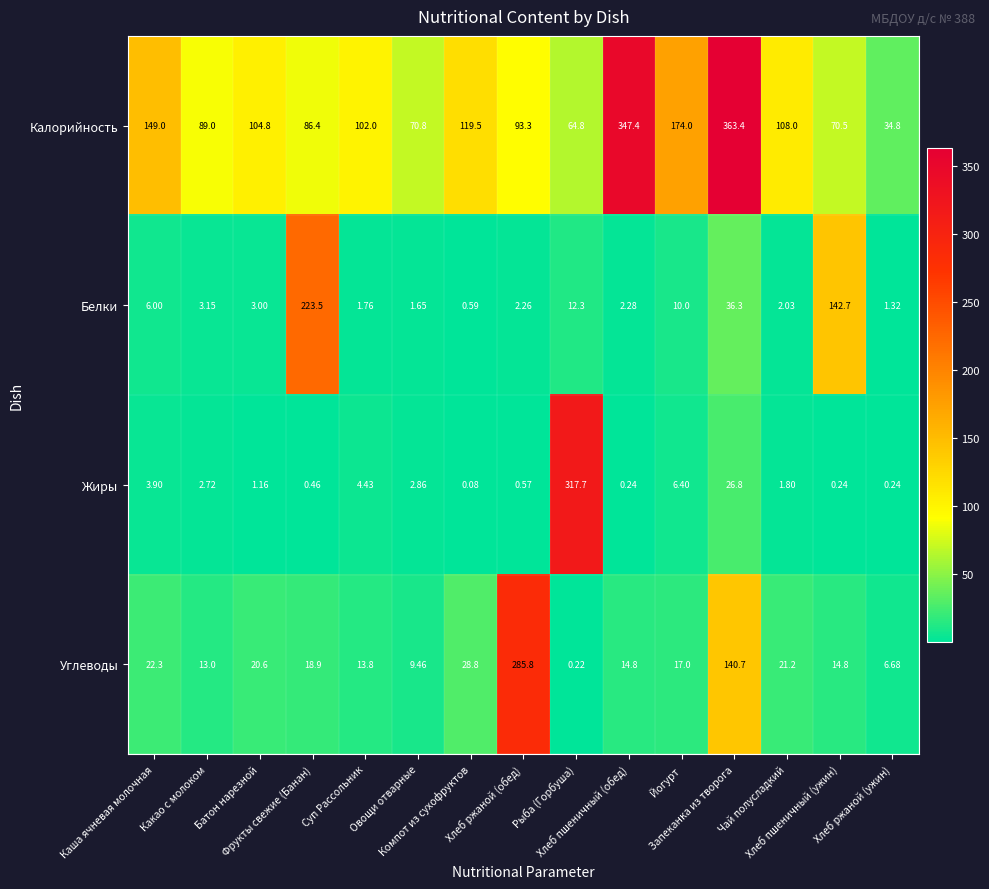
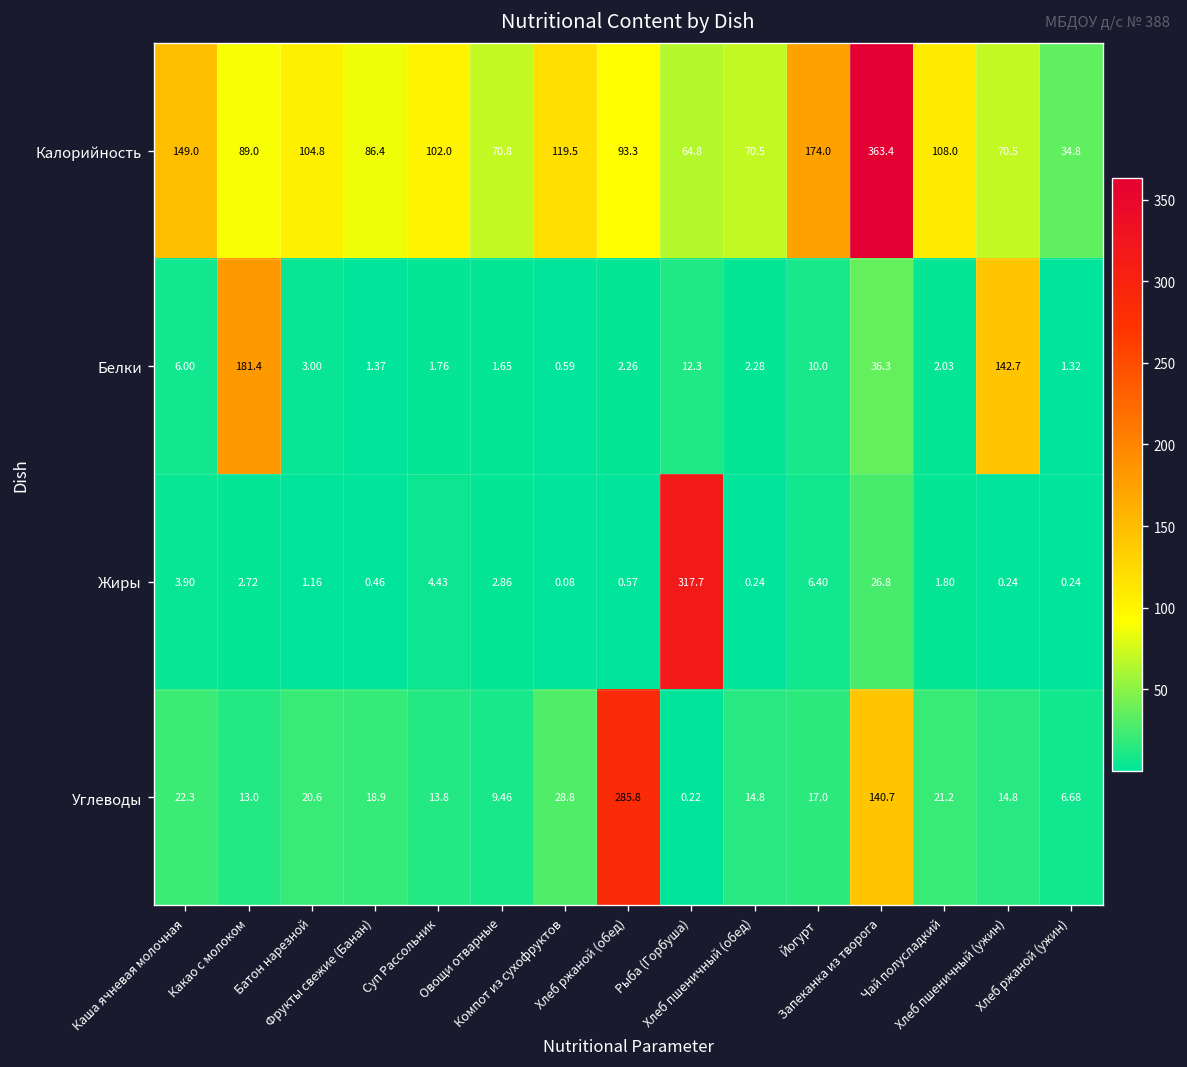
  {
    "Калорийность": {
      "Каша ячневая молочная": 149.0,
      "Какао с молоком": 89.0,
      "Батон нарезной": 104.8,
      "Фрукты свежие (Банан)": 86.4,
      "Суп Рассольник": 102.0,
      "Овощи отварные": 70.8,
      "Компот из сухофруктов": 119.5,
      "Хлеб ржаной (обед)": 93.3,
      "Рыба (Горбуша)": 64.8,
-     "Хлеб пшеничный (обед)": 347.4,
+     "Хлеб пшеничный (обед)": 70.5,
      "Йогурт": 174.0,
      "Запеканка из творога": 363.4,
      "Чай полусладкий": 108.0,
      "Хлеб пшеничный (ужин)": 70.5,
      "Хлеб ржаной (ужин)": 34.8
    },
    "Белки": {
      "Каша ячневая молочная": 6.00,
-     "Какао с молоком": 3.15,
+     "Какао с молоком": 181.4,
      "Батон нарезной": 3.00,
-     "Фрукты свежие (Банан)": 223.5,
+     "Фрукты свежие (Банан)": 1.37,
      "Суп Рассольник": 1.76,
      "Овощи отварные": 1.65,
      "Компот из сухофруктов": 0.59,
      "Хлеб ржаной (обед)": 2.26,
      "Рыба (Горбуша)": 12.3,
      "Хлеб пшеничный (обед)": 2.28,
      "Йогурт": 10.0,
      "Запеканка из творога": 36.3,
      "Чай полусладкий": 2.03,
      "Хлеб пшеничный (ужин)": 142.7,
      "Хлеб ржаной (ужин)": 1.32
    },
    "Жиры": {
      "Каша ячневая молочная": 3.90,
      "Какао с молоком": 2.72,
      "Батон нарезной": 1.16,
      "Фрукты свежие (Банан)": 0.46,
      "Суп Рассольник": 4.43,
      "Овощи отварные": 2.86,
      "Компот из сухофруктов": 0.08,
      "Хлеб ржаной (обед)": 0.57,
      "Рыба (Горбуша)": 317.7,
      "Хлеб пшеничный (обед)": 0.24,
      "Йогурт": 6.40,
      "Запеканка из творога": 26.8,
      "Чай полусладкий": 1.80,
      "Хлеб пшеничный (ужин)": 0.24,
      "Хлеб ржаной (ужин)": 0.24
    },
    "Углеводы": {
      "Каша ячневая молочная": 22.3,
      "Какао с молоком": 13.0,
      "Батон нарезной": 20.6,
      "Фрукты свежие (Банан)": 18.9,
      "Суп Рассольник": 13.8,
      "Овощи отварные": 9.46,
      "Компот из сухофруктов": 28.8,
      "Хлеб ржаной (обед)": 285.8,
      "Рыба (Горбуша)": 0.22,
      "Хлеб пшеничный (обед)": 14.8,
      "Йогурт": 17.0,
      "Запеканка из творога": 140.7,
      "Чай полусладкий": 21.2,
      "Хлеб пшеничный (ужин)": 14.8,
      "Хлеб ржаной (ужин)": 6.68
    }
  }
